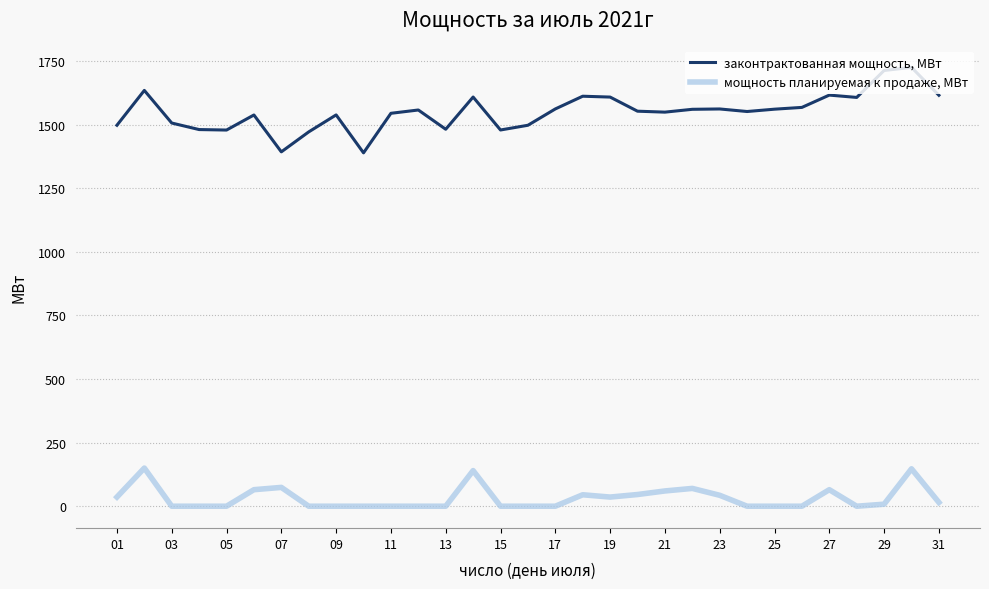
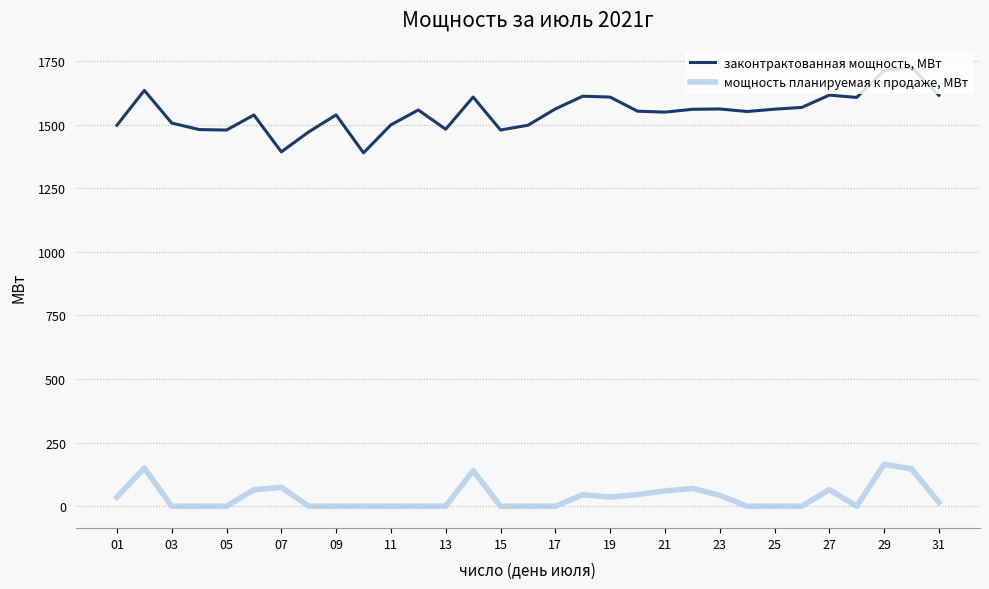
  {
    "законтрактованная мощность, МВт": {
      "01": 1500,
      "03": 1510,
      "05": 1480,
      "07": 1390,
      "09": 1540,
-     "11": 1540,
+     "11": 1500,
      "13": 1480,
      "15": 1480,
      "17": 1560,
      "19": 1610,
      "21": 1550,
      "23": 1560,
      "25": 1560,
      "27": 1620,
      "31": 1620
    },
    "мощность планируемая к продаже, МВт": {
      "01": 40,
      "03": 0,
      "05": 0,
      "07": 70,
      "09": 0,
      "11": 0,
      "13": 0,
      "15": 0,
      "17": 0,
      "19": 40,
      "21": 60,
      "23": 40,
      "25": 0,
      "27": 70,
-     "29": 10,
+     "29": 170,
      "31": 20
    }
  }
